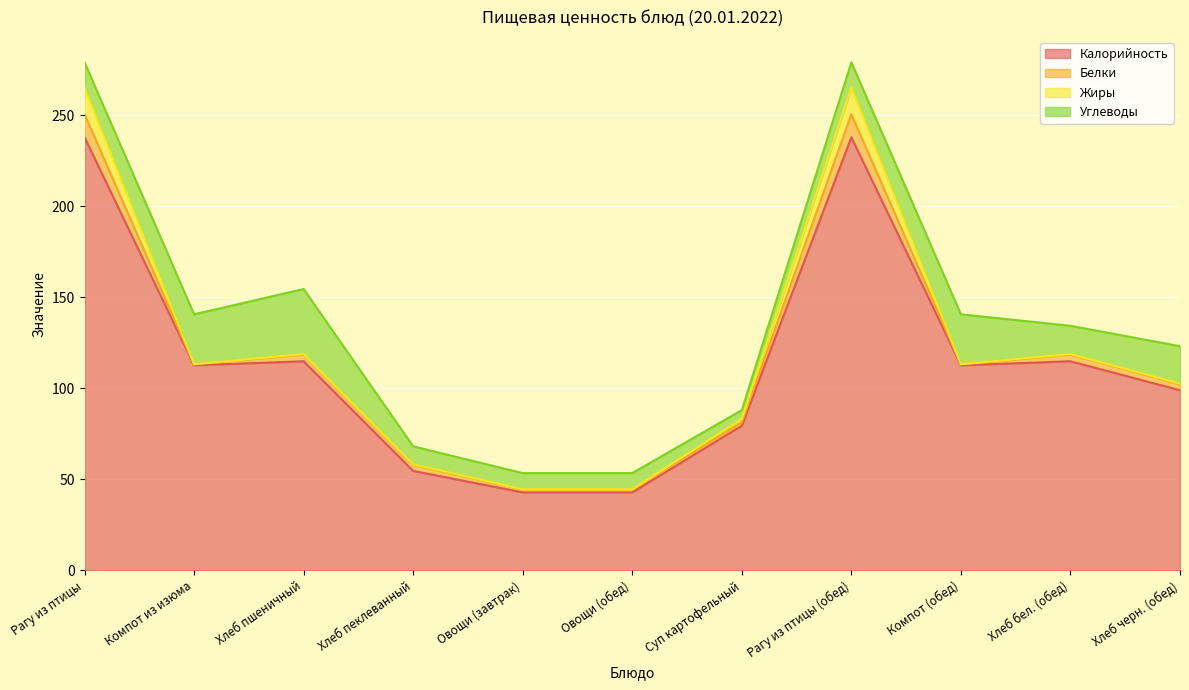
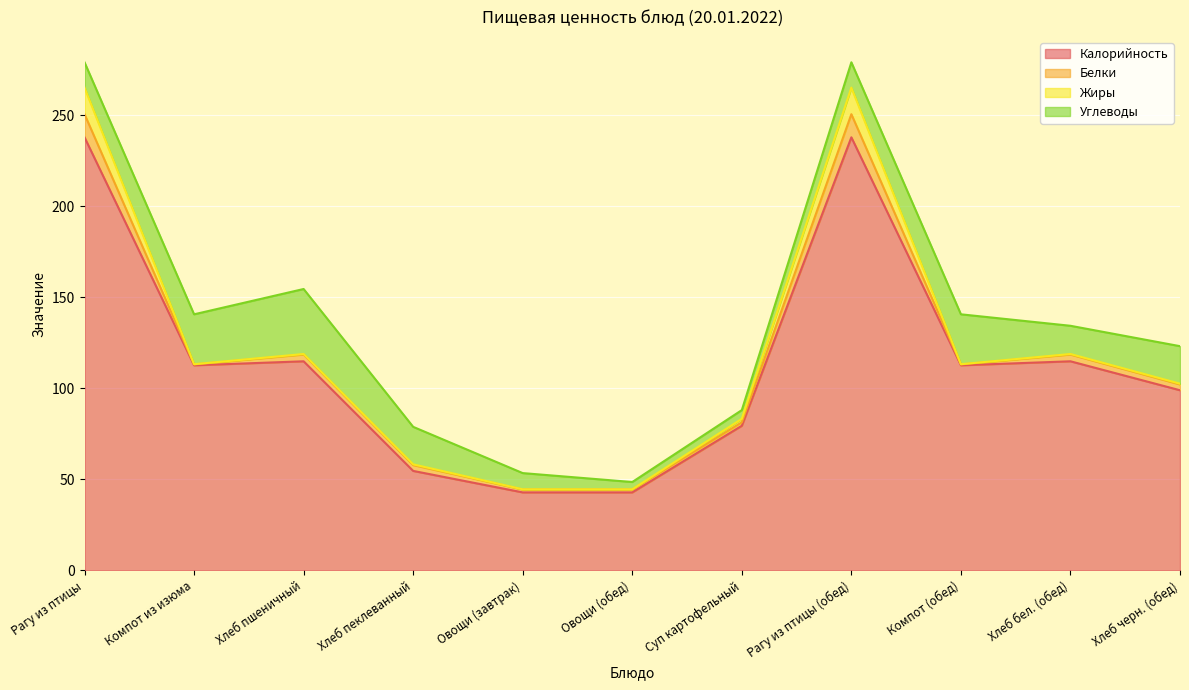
  {
    "Калорийность": {
      "Рагу из птицы": 238,
      "Хлеб пшеничный": 115,
      "Хлеб пеклеванный": 55,
      "Овощи (завтрак)": 43,
      "Овощи (обед)": 43,
      "Суп картофельный": 79,
      "Рагу из птицы (обед)": 238,
      "Хлеб бел. (обед)": 115,
      "Хлеб черн. (обед)": 99
    },
    "Углеводы": {
      "Рагу из птицы": 14,
      "Компот из изюма": 27,
      "Хлеб пшеничный": 36,
-     "Хлеб пеклеванный": 10,
+     "Хлеб пеклеванный": 21,
      "Овощи (завтрак)": 9,
-     "Овощи (обед)": 9,
+     "Овощи (обед)": 4,
      "Суп картофельный": 5,
      "Рагу из птицы (обед)": 14,
      "Компот (обед)": 27,
      "Хлеб бел. (обед)": 16,
      "Хлеб черн. (обед)": 21
    }
  }
